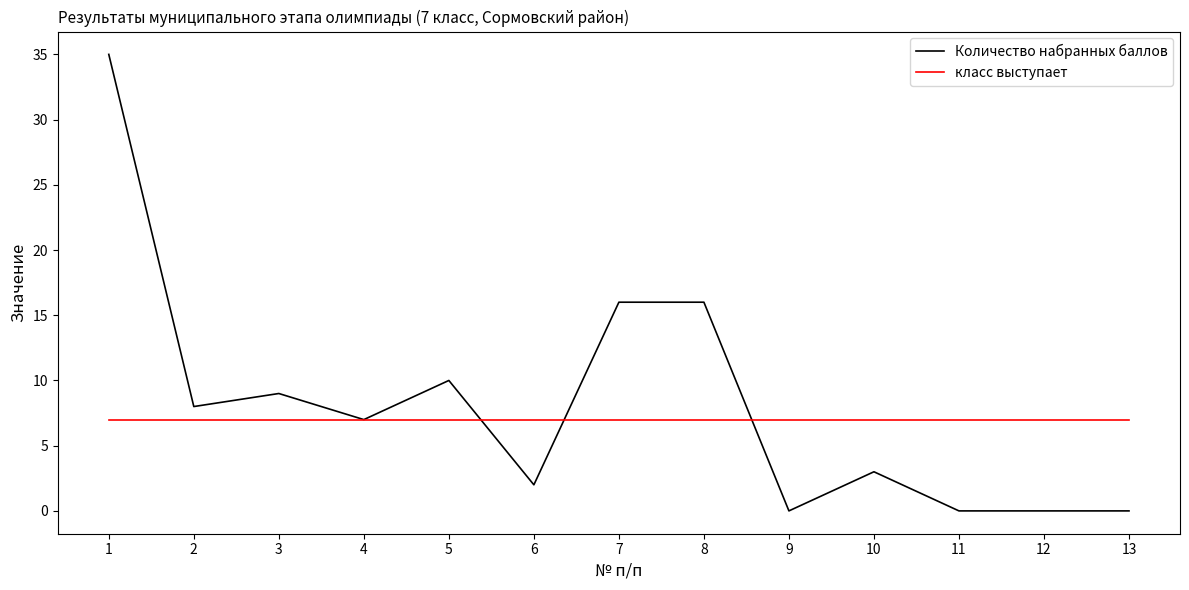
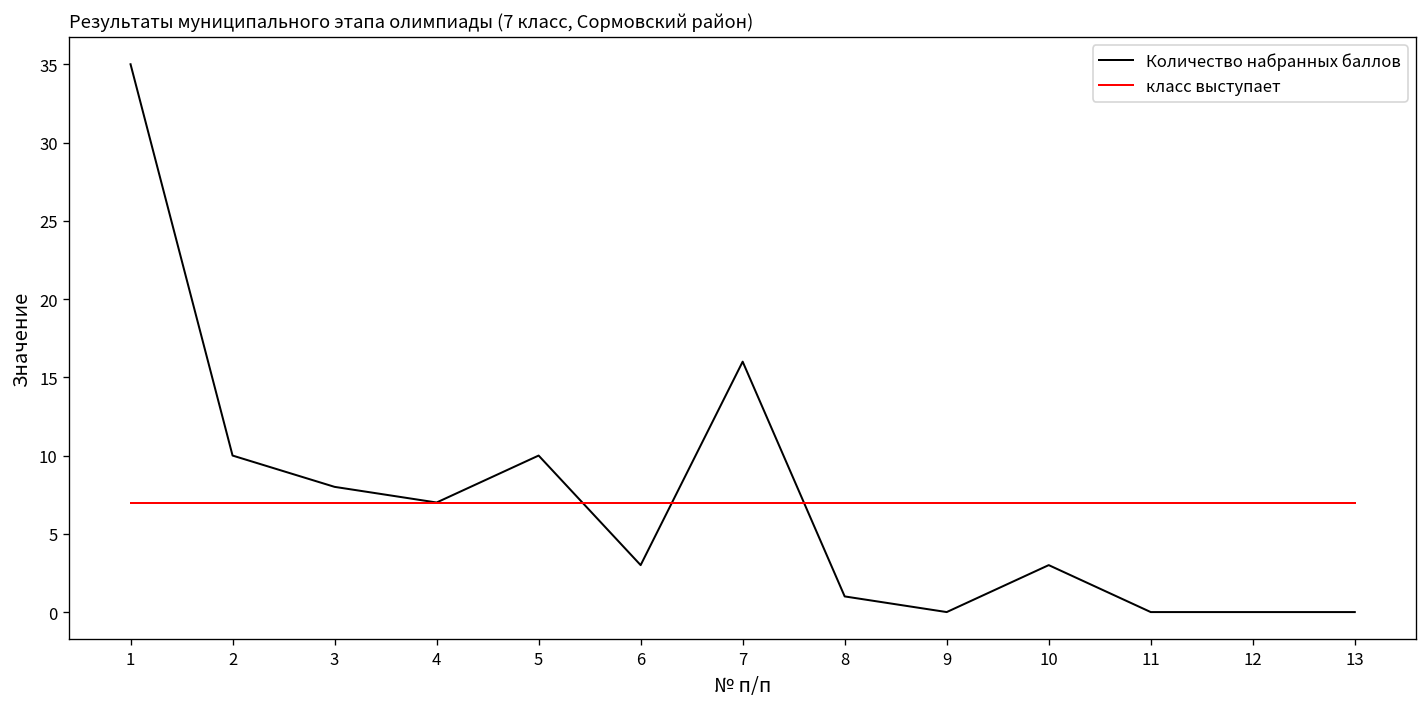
  {
    "Количество набранных баллов": {
      "1": 35,
-     "2": 8,
-     "3": 9,
+     "2": 10,
+     "3": 8,
      "5": 10,
-     "6": 2,
+     "6": 3,
      "7": 16,
-     "8": 16,
+     "8": 1,
      "9": 0,
      "10": 3,
      "11": 0,
      "12": 0,
      "13": 0
    },
    "класс выступает": {
      "1": 7,
      "2": 7,
      "3": 7,
      "5": 7,
      "6": 7,
      "7": 7,
      "8": 7,
      "9": 7,
      "10": 7,
      "11": 7,
      "12": 7,
      "13": 7
    }
  }
